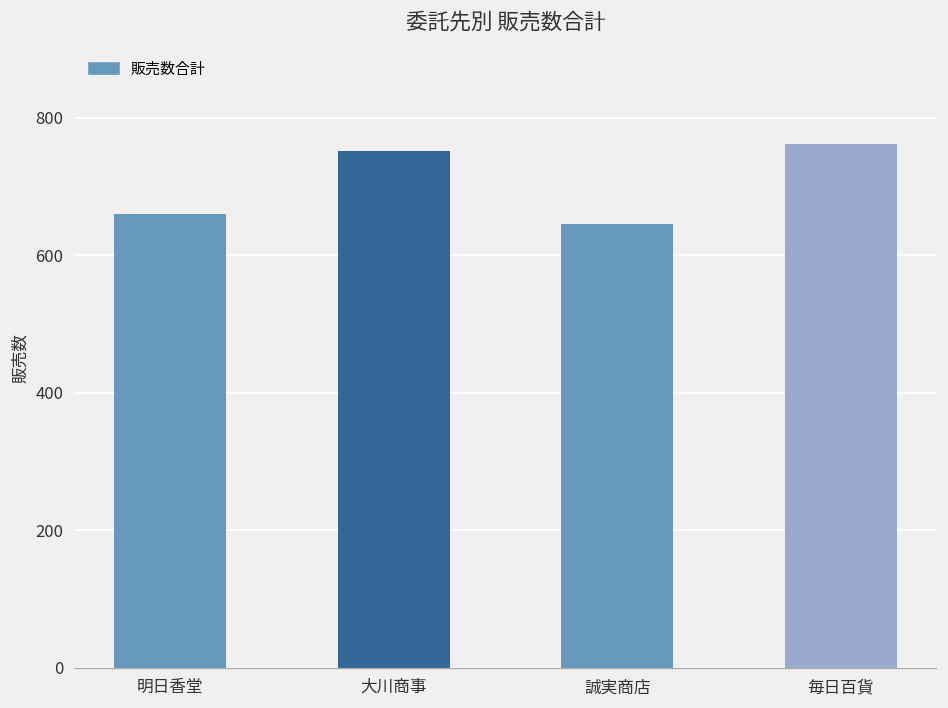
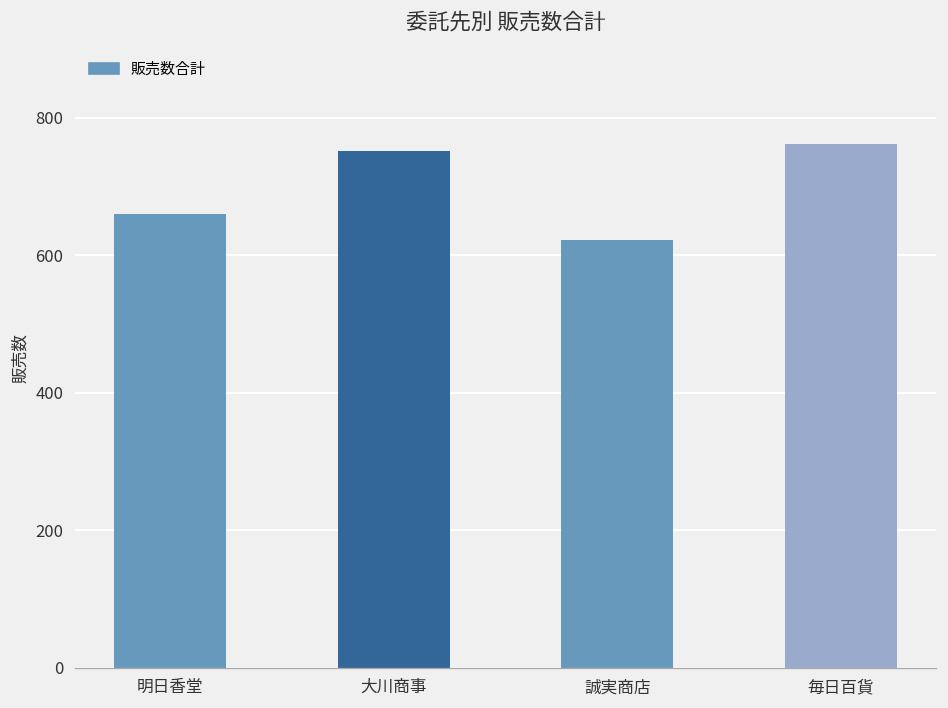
  {
    "明日香堂": 660,
    "大川商事": 750,
-   "誠実商店": 650,
+   "誠実商店": 620,
    "毎日百貨": 760
  }
